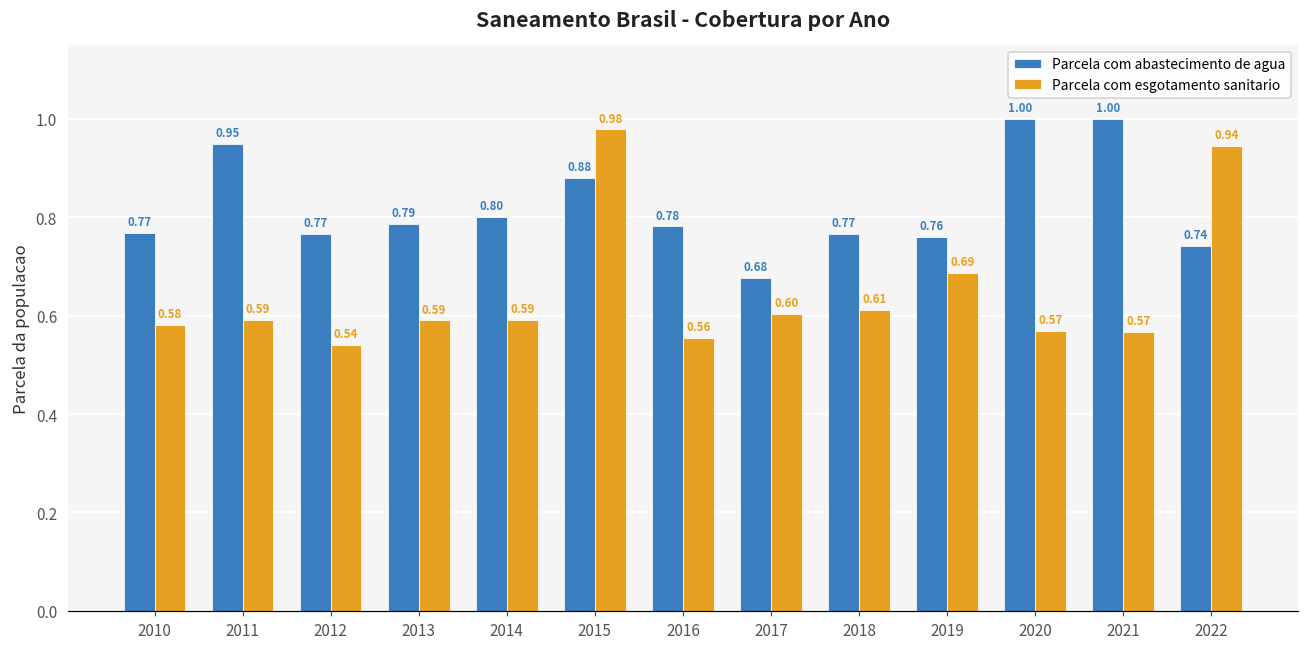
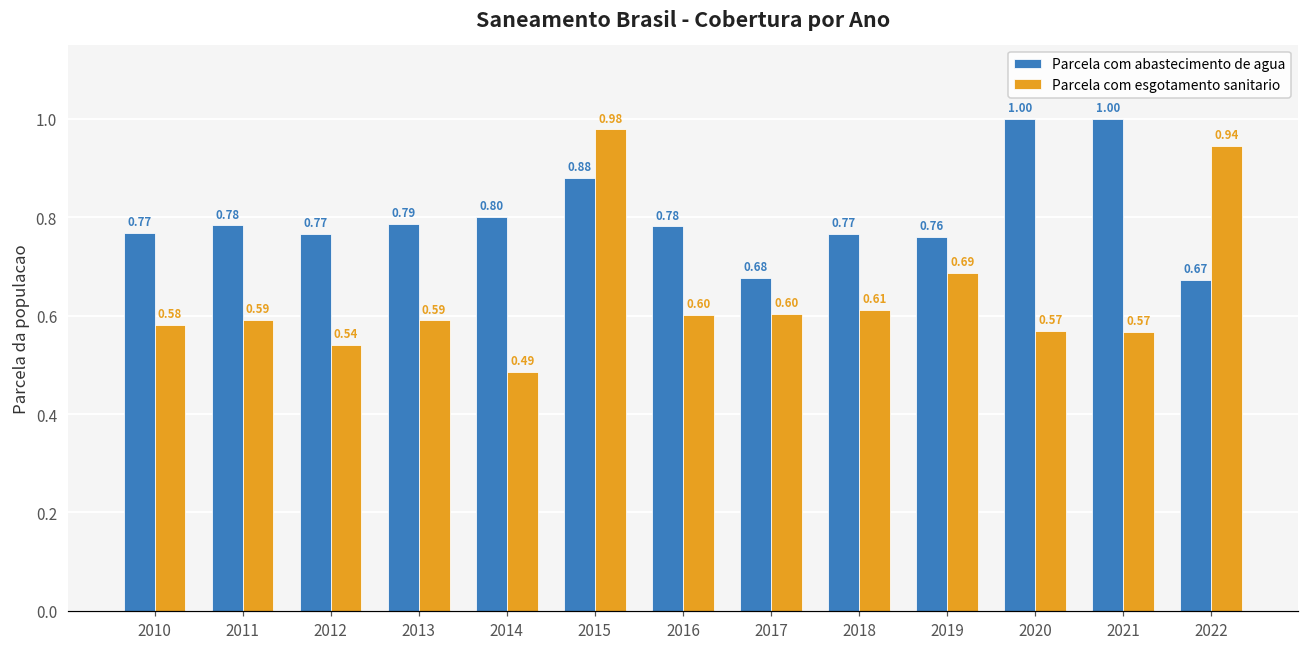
  {
    "Parcela com abastecimento de agua": {
      "2010": 0.77,
-     "2011": 0.95,
+     "2011": 0.78,
      "2012": 0.77,
      "2013": 0.79,
      "2014": 0.80,
      "2015": 0.88,
      "2016": 0.78,
      "2017": 0.68,
      "2018": 0.77,
      "2019": 0.76,
      "2020": 1.00,
      "2021": 1.00,
-     "2022": 0.74
+     "2022": 0.67
    },
    "Parcela com esgotamento sanitario": {
      "2010": 0.58,
      "2011": 0.59,
      "2012": 0.54,
      "2013": 0.59,
-     "2014": 0.59,
+     "2014": 0.49,
      "2015": 0.98,
-     "2016": 0.56,
+     "2016": 0.60,
      "2017": 0.60,
      "2018": 0.61,
      "2019": 0.69,
      "2020": 0.57,
      "2021": 0.57,
      "2022": 0.94
    }
  }
